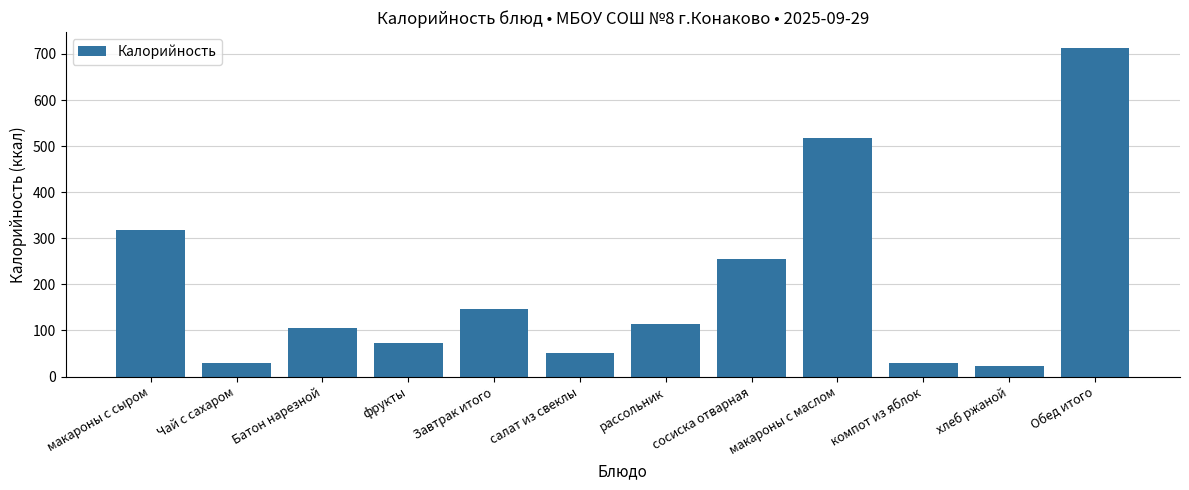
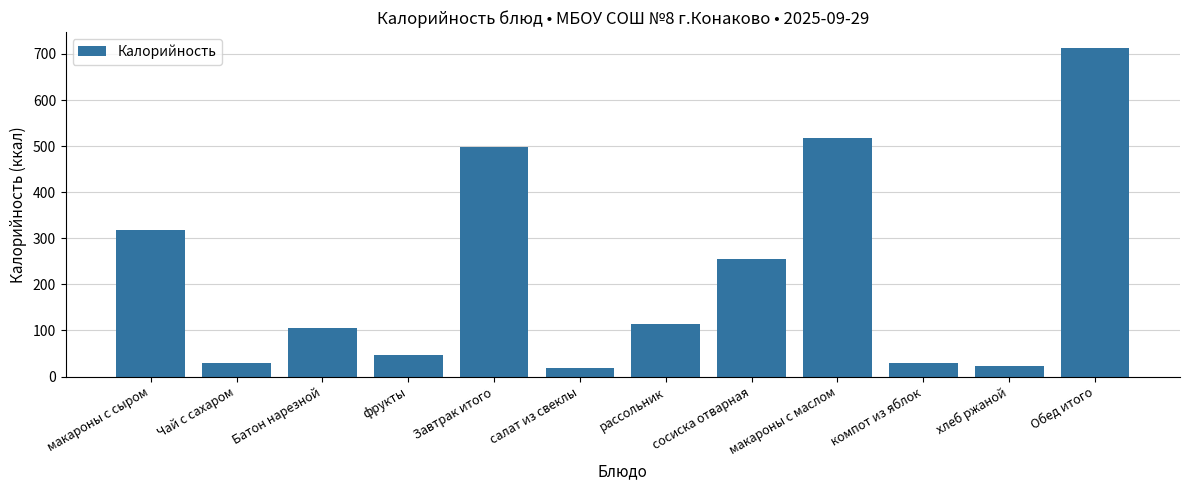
  {
    "макароны с сыром": 320,
    "Чай с сахаром": 30,
    "Батон нарезной": 110,
-   "фрукты": 70,
-   "Завтрак итого": 150,
-   "салат из свеклы": 50,
+   "фрукты": 50,
+   "Завтрак итого": 500,
+   "салат из свеклы": 20,
    "рассольник": 110,
    "сосиска отварная": 260,
    "макароны с маслом": 520,
    "компот из яблок": 30,
    "хлеб ржаной": 20,
    "Обед итого": 710
  }
